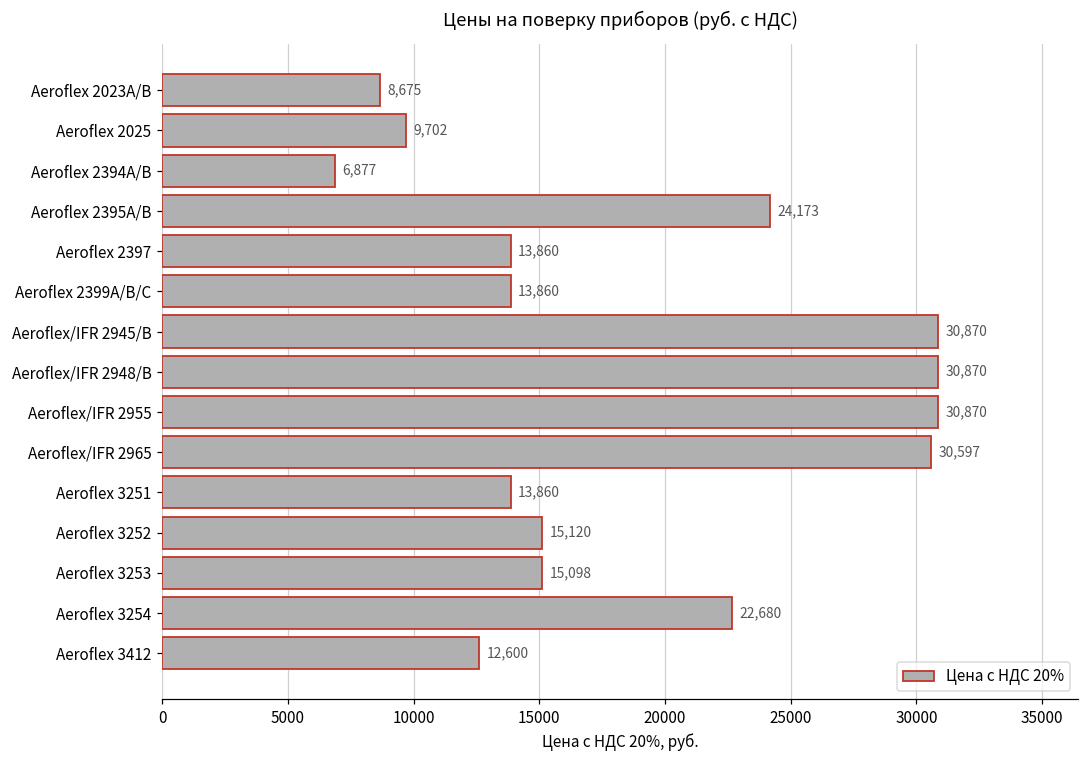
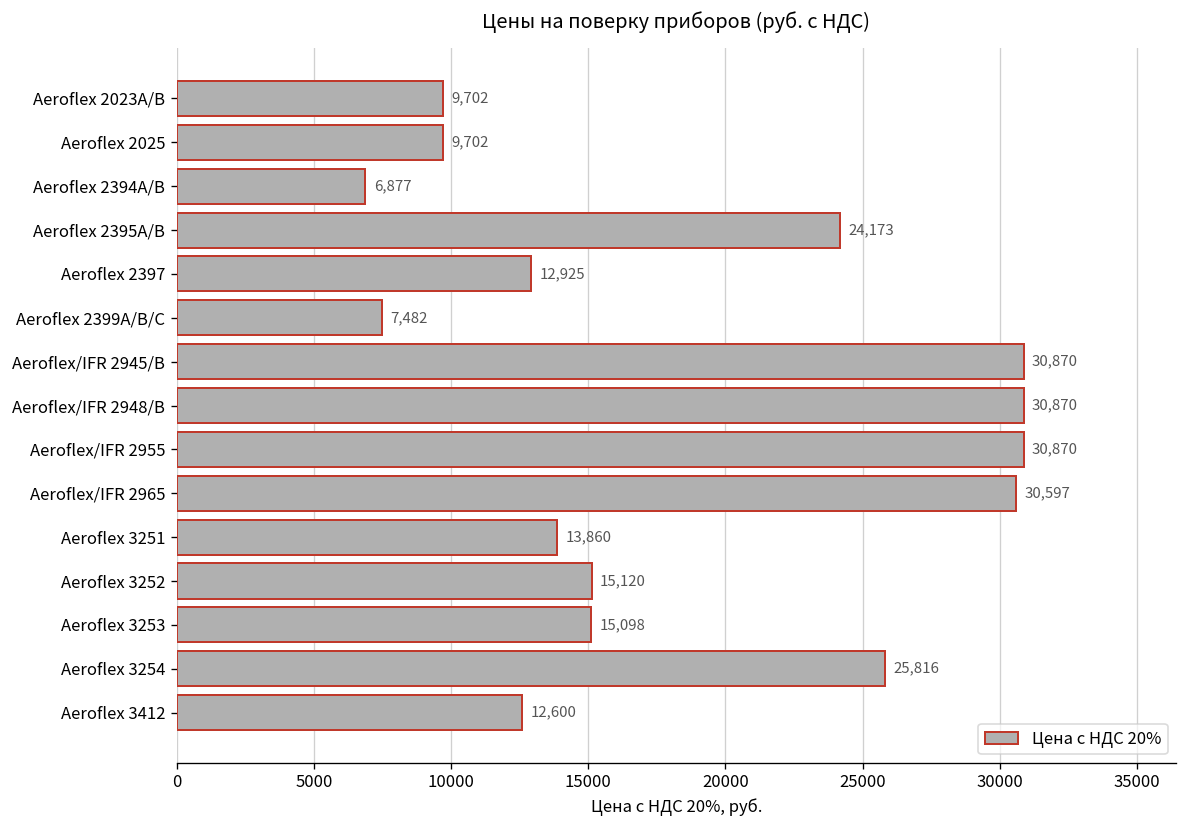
  {
-   "Aeroflex 2023A/B": "8,675",
+   "Aeroflex 2023A/B": "9,702",
    "Aeroflex 2025": "9,702",
    "Aeroflex 2394A/B": "6,877",
    "Aeroflex 2395A/B": "24,173",
-   "Aeroflex 2397": "13,860",
-   "Aeroflex 2399A/B/C": "13,860",
+   "Aeroflex 2397": "12,925",
+   "Aeroflex 2399A/B/C": "7,482",
    "Aeroflex/IFR 2945/B": "30,870",
    "Aeroflex/IFR 2948/B": "30,870",
    "Aeroflex/IFR 2955": "30,870",
    "Aeroflex/IFR 2965": "30,597",
    "Aeroflex 3251": "13,860",
    "Aeroflex 3252": "15,120",
    "Aeroflex 3253": "15,098",
-   "Aeroflex 3254": "22,680",
+   "Aeroflex 3254": "25,816",
    "Aeroflex 3412": "12,600"
  }
